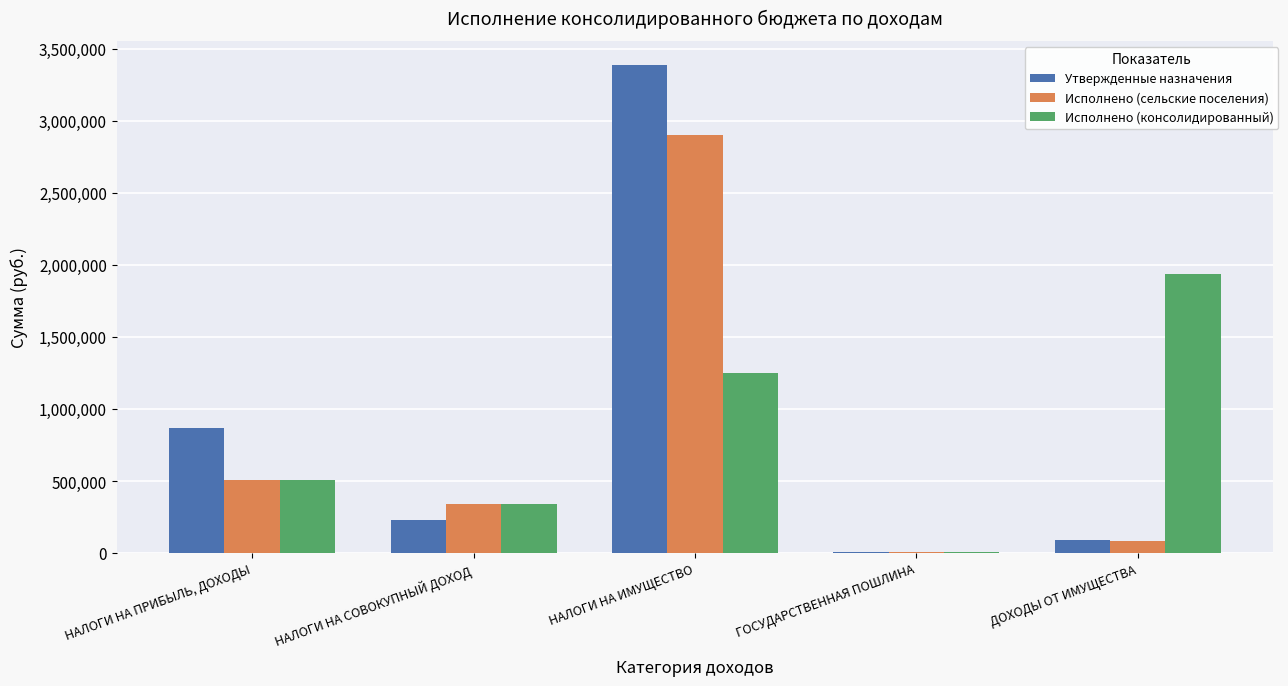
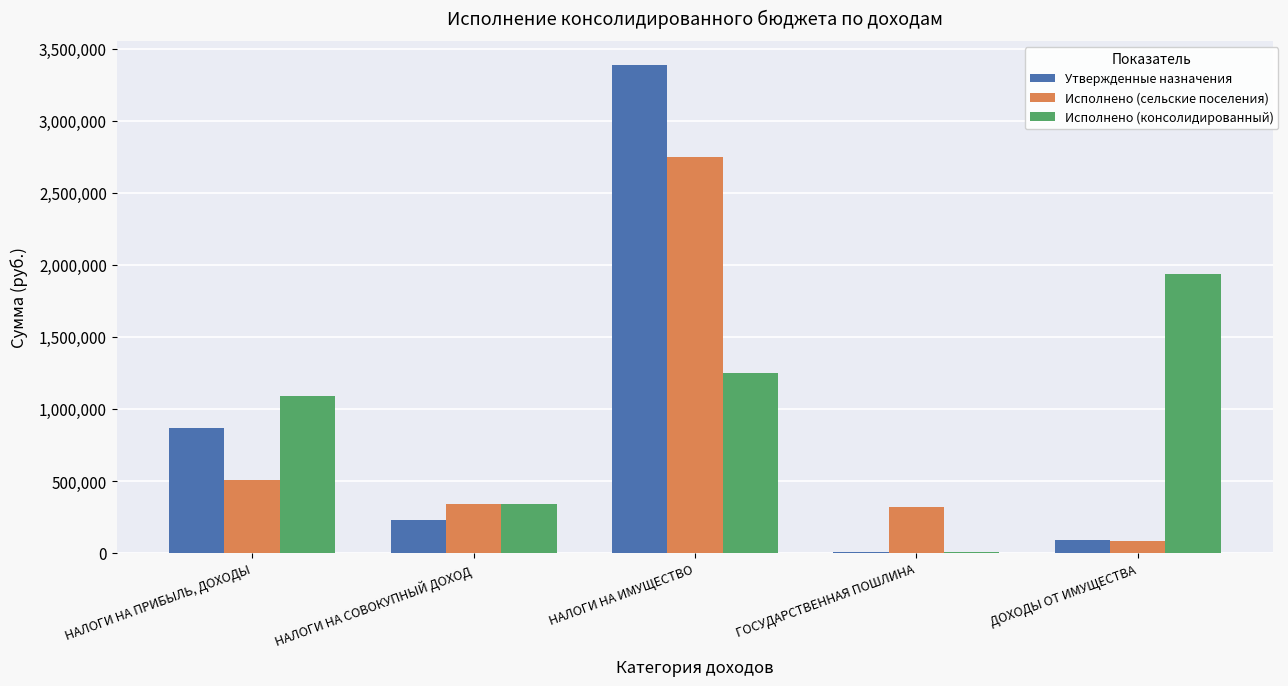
  {
    "Утвержденные назначения": {
      "НАЛОГИ НА ПРИБЫЛЬ, ДОХОДЫ": "870,000",
      "НАЛОГИ НА СОВОКУПНЫЙ ДОХОД": "230,000",
      "НАЛОГИ НА ИМУЩЕСТВО": "3,390,000",
      "ДОХОДЫ ОТ ИМУЩЕСТВА": "90,000"
    },
    "Исполнено (сельские поселения)": {
      "НАЛОГИ НА ПРИБЫЛЬ, ДОХОДЫ": "510,000",
      "НАЛОГИ НА СОВОКУПНЫЙ ДОХОД": "340,000",
-     "НАЛОГИ НА ИМУЩЕСТВО": "2,900,000",
-     "ГОСУДАРСТВЕННАЯ ПОШЛИНА": "0",
+     "НАЛОГИ НА ИМУЩЕСТВО": "2,750,000",
+     "ГОСУДАРСТВЕННАЯ ПОШЛИНА": "320,000",
      "ДОХОДЫ ОТ ИМУЩЕСТВА": "80,000"
    },
    "Исполнено (консолидированный)": {
-     "НАЛОГИ НА ПРИБЫЛЬ, ДОХОДЫ": "510,000",
+     "НАЛОГИ НА ПРИБЫЛЬ, ДОХОДЫ": "1,090,000",
      "НАЛОГИ НА СОВОКУПНЫЙ ДОХОД": "340,000",
      "НАЛОГИ НА ИМУЩЕСТВО": "1,250,000",
      "ДОХОДЫ ОТ ИМУЩЕСТВА": "1,940,000"
    }
  }
